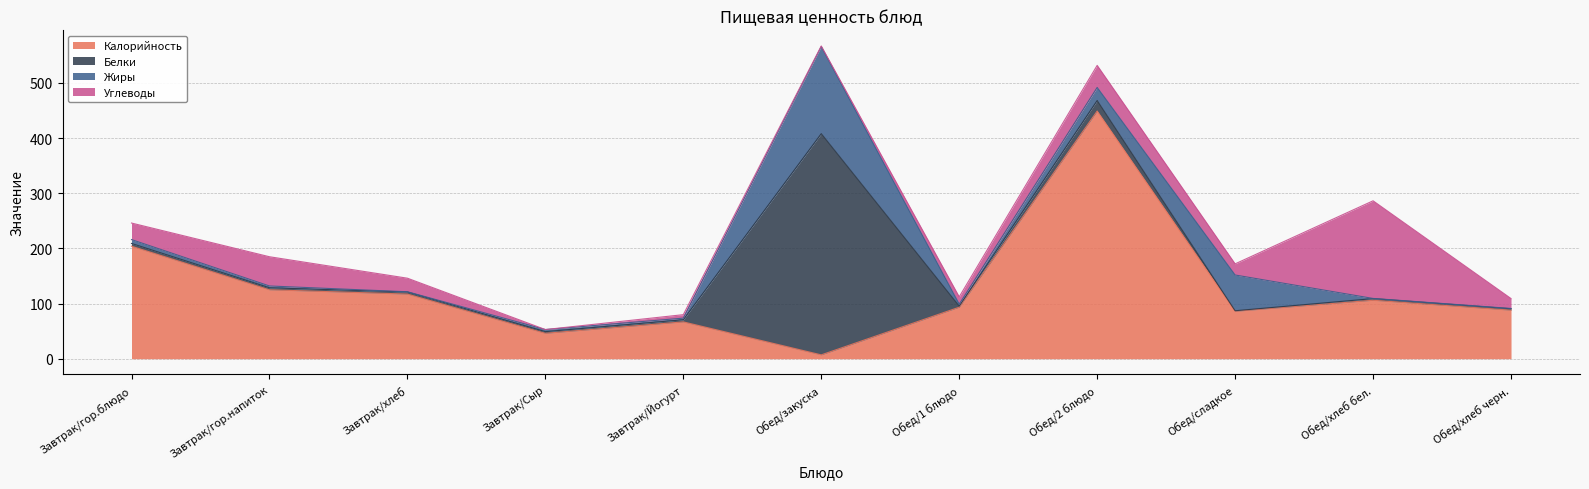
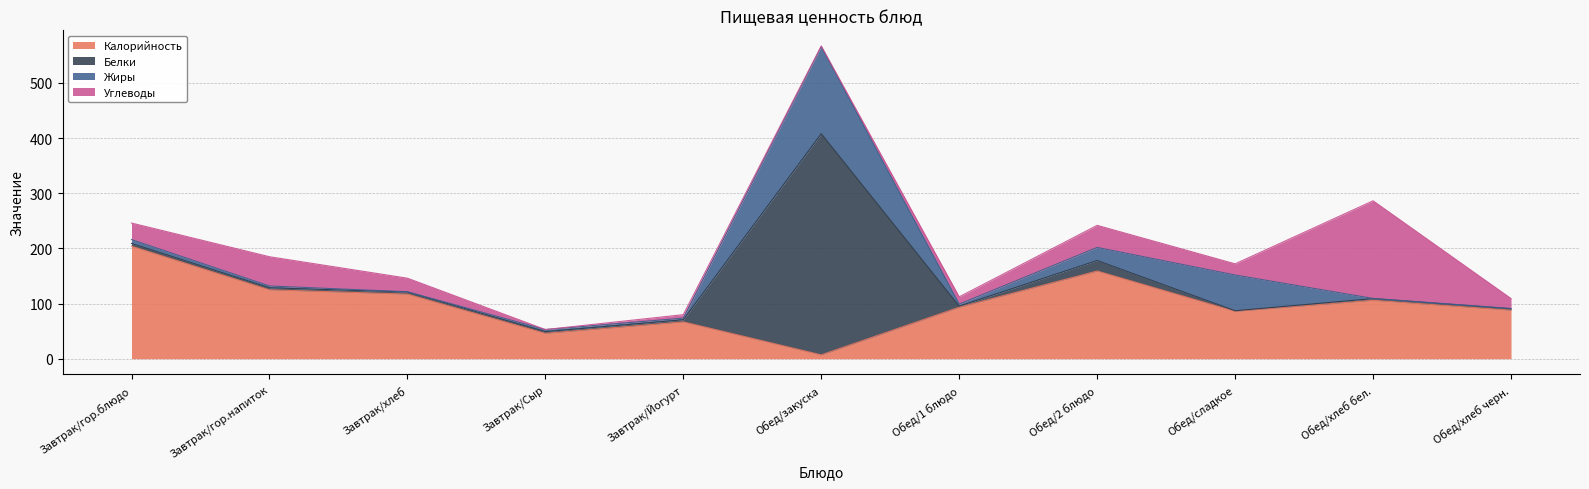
  {
    "Калорийность": {
      "Завтрак/гор.блюдо": 200,
      "Обед/закуска": 10,
-     "Обед/2 блюдо": 450
+     "Обед/2 блюдо": 160
    },
    "Белки": {
      "Завтрак/гор.блюдо": 10,
      "Обед/закуска": 400,
      "Обед/2 блюдо": 20
    },
    "Жиры": {
      "Завтрак/гор.блюдо": 10,
      "Обед/2 блюдо": 20,
      "Обед/сладкое": 60
    },
    "Углеводы": {
      "Завтрак/гор.блюдо": 30,
      "Завтрак/гор.напиток": 50,
      "Завтрак/хлеб": 20,
      "Завтрак/Йогурт": 10,
      "Обед/1 блюдо": 10,
      "Обед/2 блюдо": 40,
      "Обед/сладкое": 20,
      "Обед/хлеб бел.": 180,
      "Обед/хлеб черн.": 20
    }
  }
